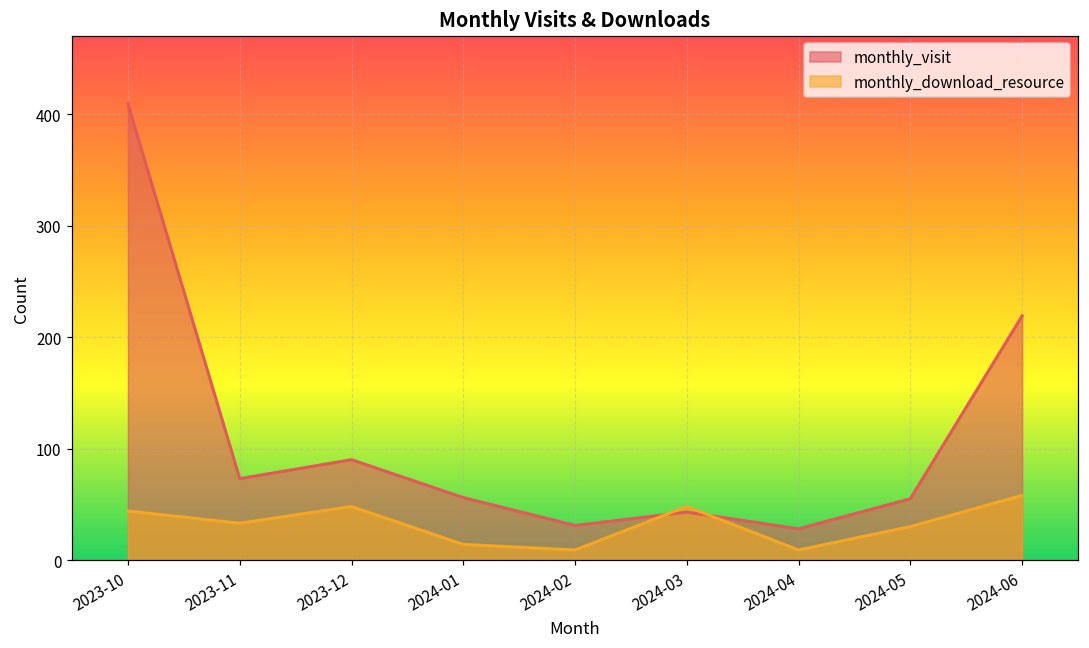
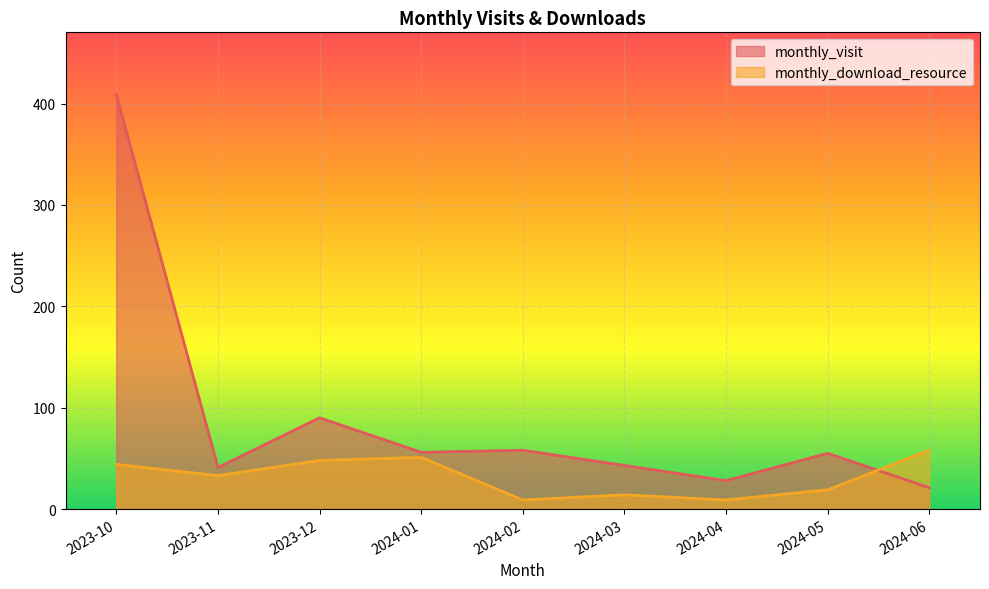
  {
    "monthly_visit": {
      "2023-10": 409,
-     "2023-11": 73,
+     "2023-11": 41,
      "2023-12": 90,
      "2024-01": 56,
-     "2024-02": 31,
+     "2024-02": 58,
      "2024-03": 43,
      "2024-04": 28,
      "2024-05": 55,
-     "2024-06": 219
+     "2024-06": 21
    },
    "monthly_download_resource": {
      "2023-10": 44,
      "2023-11": 33,
      "2023-12": 48,
-     "2024-01": 14,
+     "2024-01": 51,
      "2024-02": 9,
-     "2024-03": 48,
+     "2024-03": 14,
      "2024-04": 9,
-     "2024-05": 30,
+     "2024-05": 19,
      "2024-06": 58
    }
  }
